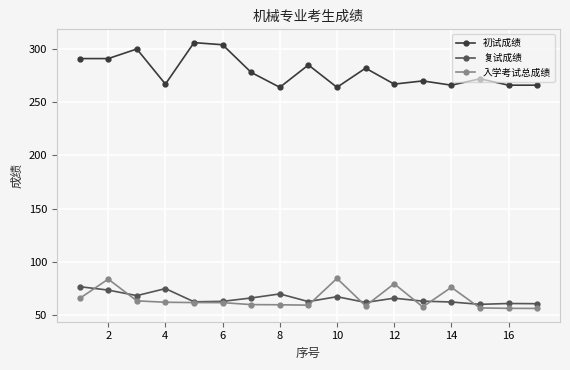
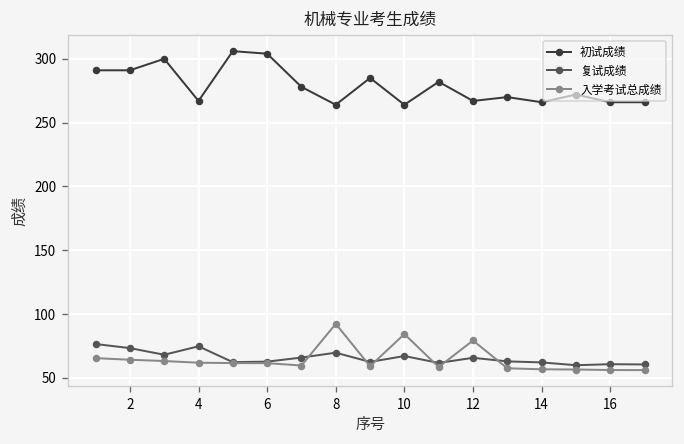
  {
    "入学考试总成绩": {
-     "2": 84,
+     "2": 64,
      "4": 62,
-     "8": 60,
+     "8": 92,
      "10": 84,
      "12": 79,
-     "14": 76,
+     "14": 57,
      "16": 56
    }
  }
